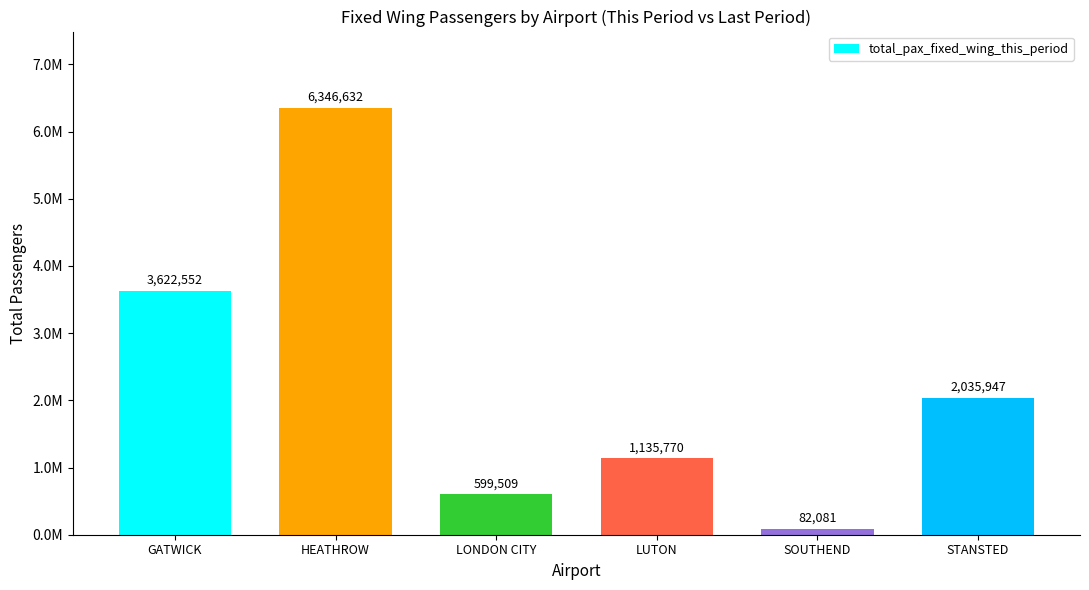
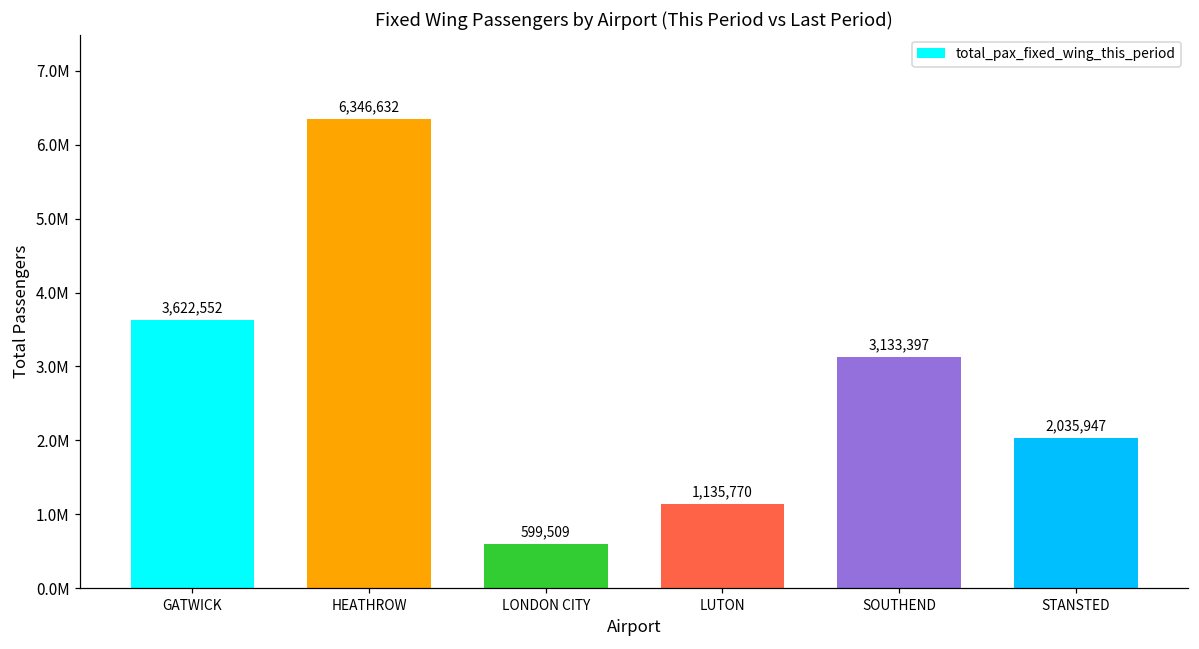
  {
    "GATWICK": "3,622,552",
    "HEATHROW": "6,346,632",
    "LONDON CITY": "599,509",
    "LUTON": "1,135,770",
-   "SOUTHEND": "82,081",
+   "SOUTHEND": "3,133,397",
    "STANSTED": "2,035,947"
  }
